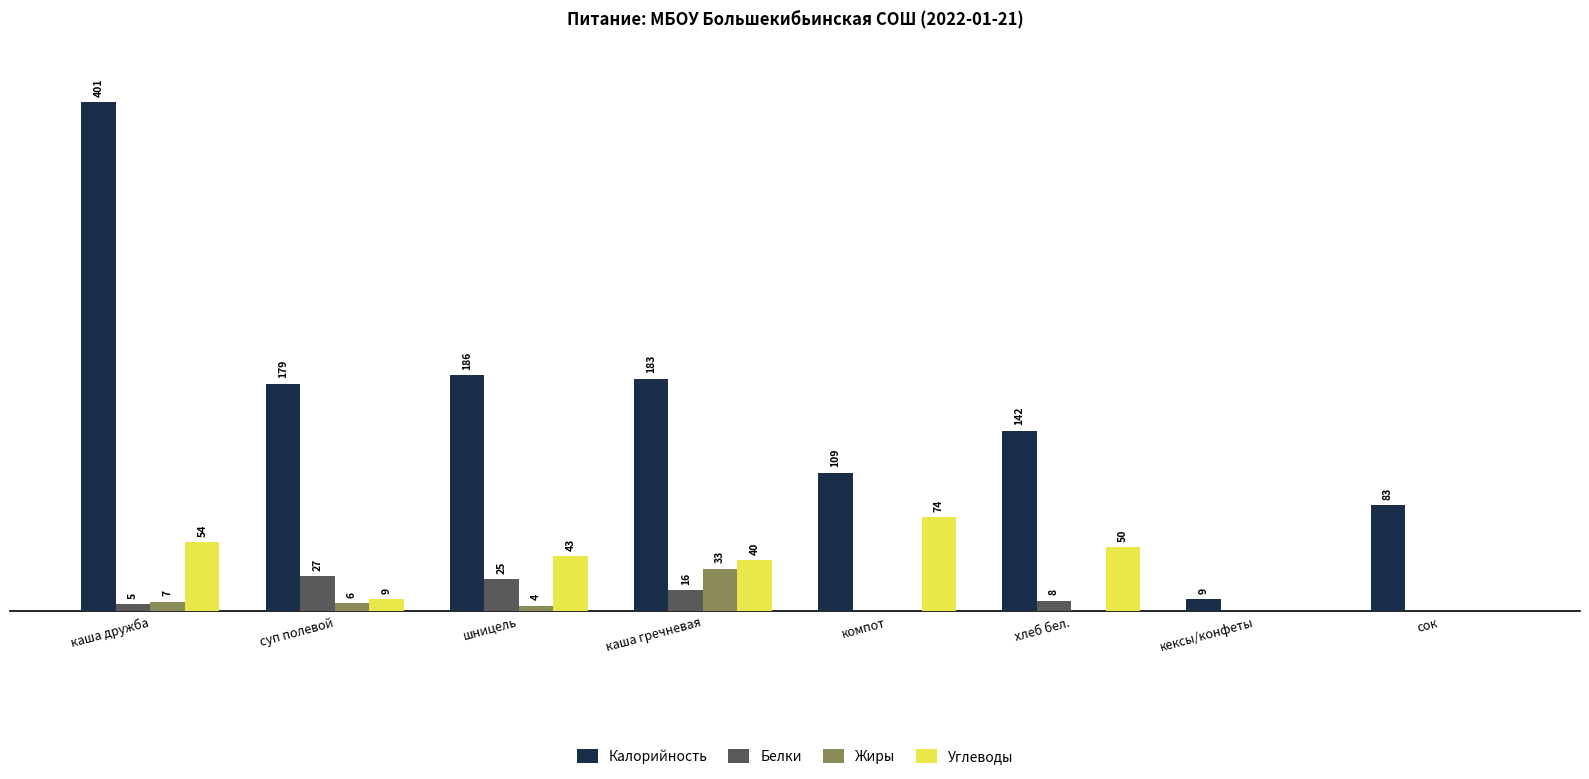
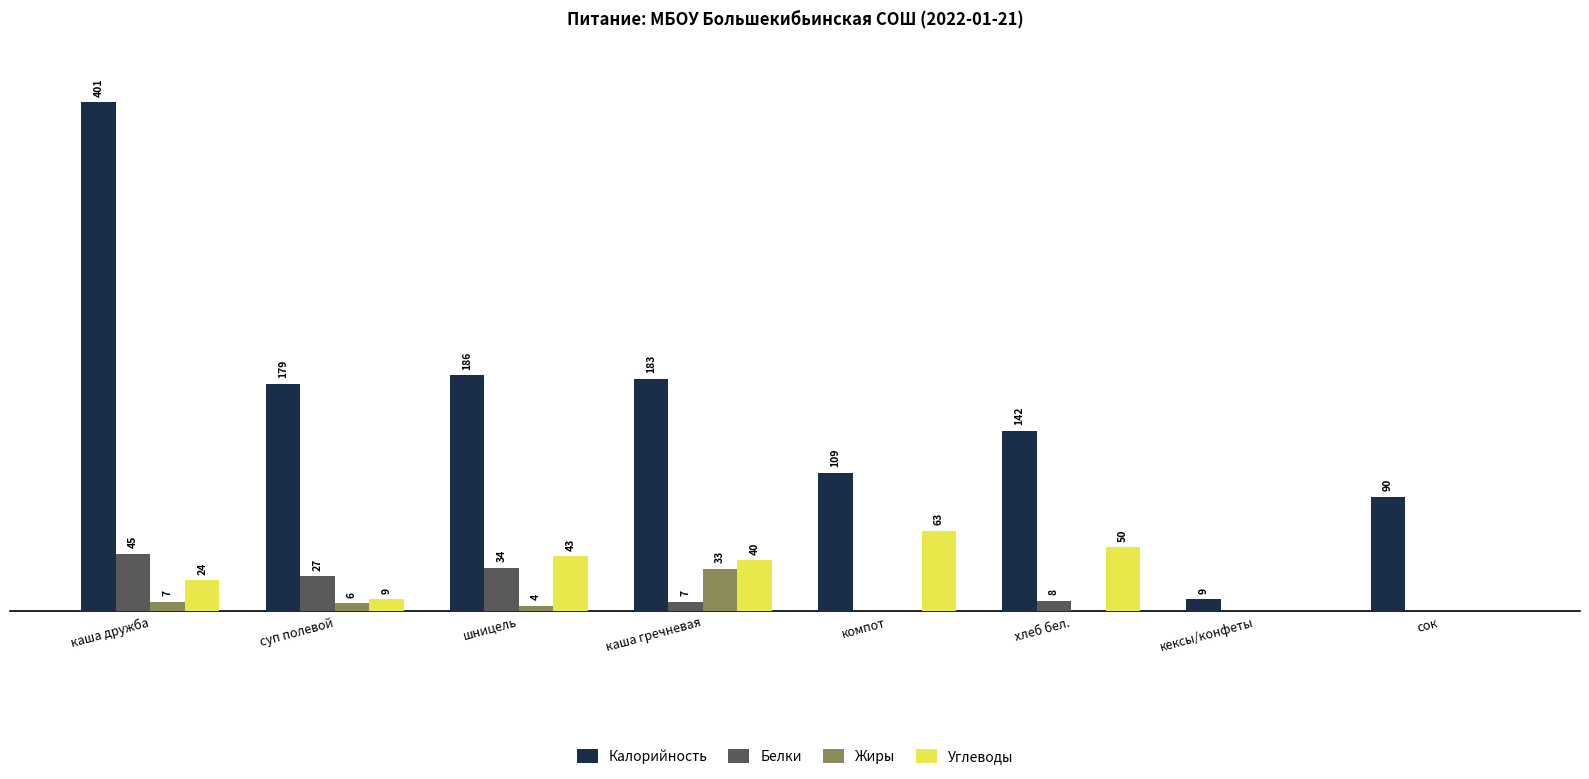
  {
    "Калорийность": {
      "каша дружба": 401,
      "суп полевой": 179,
      "шницель": 186,
      "каша гречневая": 183,
      "компот": 109,
      "хлеб бел.": 142,
      "кексы/конфеты": 9,
-     "сок": 83
+     "сок": 90
    },
    "Белки": {
-     "каша дружба": 5,
+     "каша дружба": 45,
      "суп полевой": 27,
-     "шницель": 25,
-     "каша гречневая": 16,
+     "шницель": 34,
+     "каша гречневая": 7,
      "хлеб бел.": 8
    },
    "Жиры": {
      "каша дружба": 7,
      "суп полевой": 6,
      "шницель": 4,
      "каша гречневая": 33
    },
    "Углеводы": {
-     "каша дружба": 54,
+     "каша дружба": 24,
      "суп полевой": 9,
      "шницель": 43,
      "каша гречневая": 40,
-     "компот": 74,
+     "компот": 63,
      "хлеб бел.": 50
    }
  }
